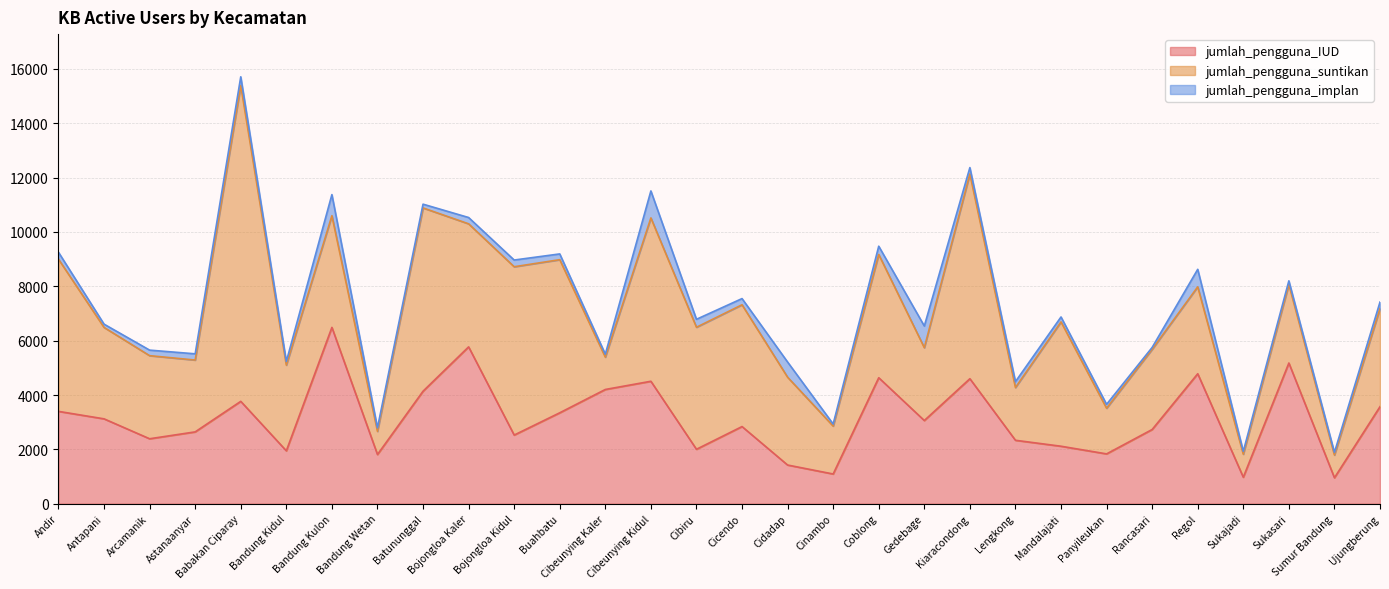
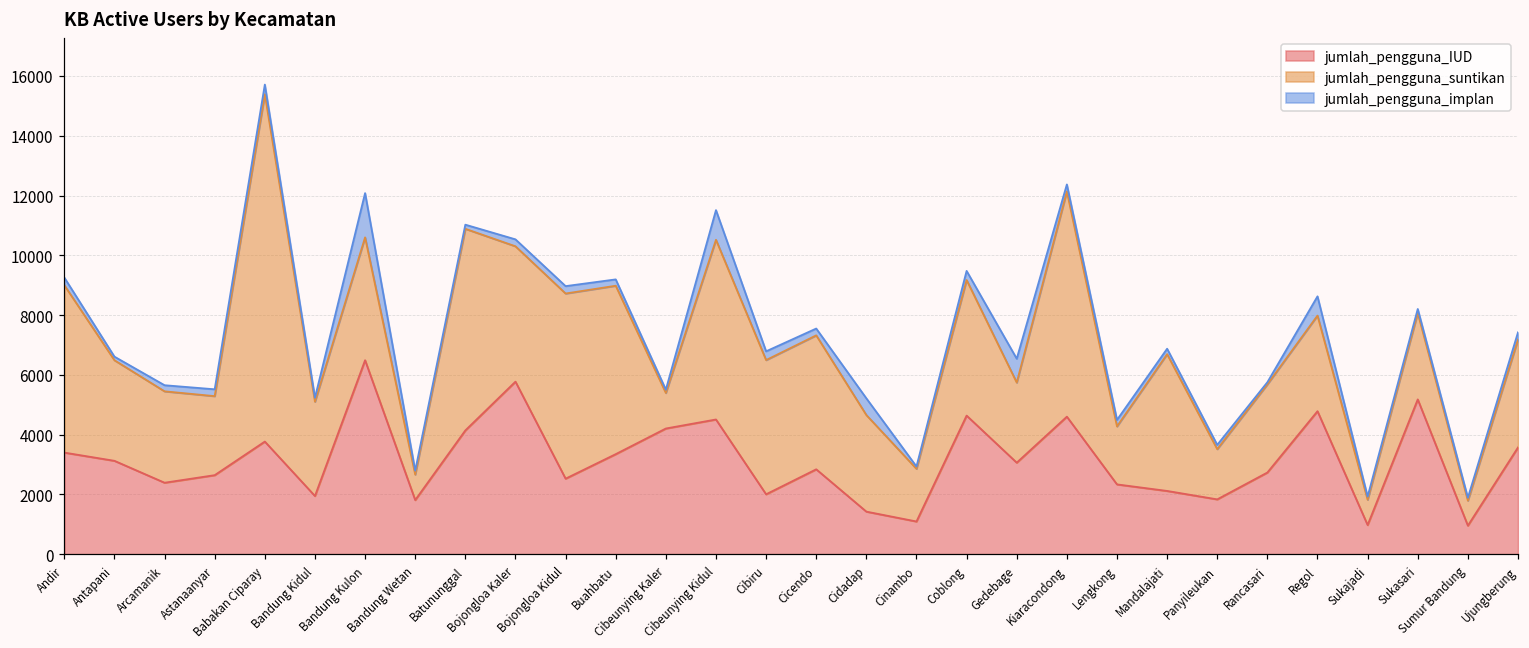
  {
    "jumlah_pengguna_implan": {
      "Andir": 300,
      "Antapani": 100,
      "Arcamanik": 200,
      "Astanaanyar": 200,
      "Babakan Ciparay": 300,
      "Bandung Kidul": 100,
-     "Bandung Kulon": 800,
+     "Bandung Kulon": 1500,
      "Bandung Wetan": 100,
      "Batununggal": 100,
      "Bojongloa Kaler": 200,
      "Bojongloa Kidul": 200,
      "Buahbatu": 200,
      "Cibeunying Kaler": 100,
      "Cibeunying Kidul": 1000,
      "Cibiru": 300,
      "Cicendo": 200,
      "Cidadap": 600,
      "Coblong": 300,
      "Gedebage": 800,
      "Kiaracondong": 200,
      "Lengkong": 200,
      "Mandalajati": 200,
      "Panyileukan": 100,
      "Regol": 600,
      "Sukajadi": 100,
      "Sukasari": 100,
      "Sumur Bandung": 100,
      "Ujungberung": 200
    }
  }
